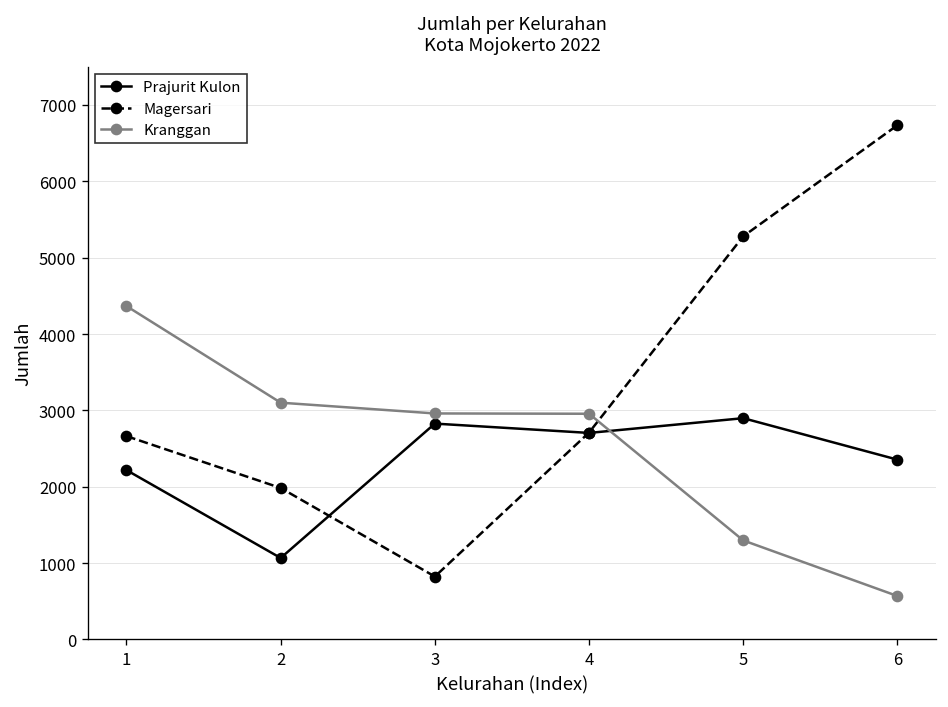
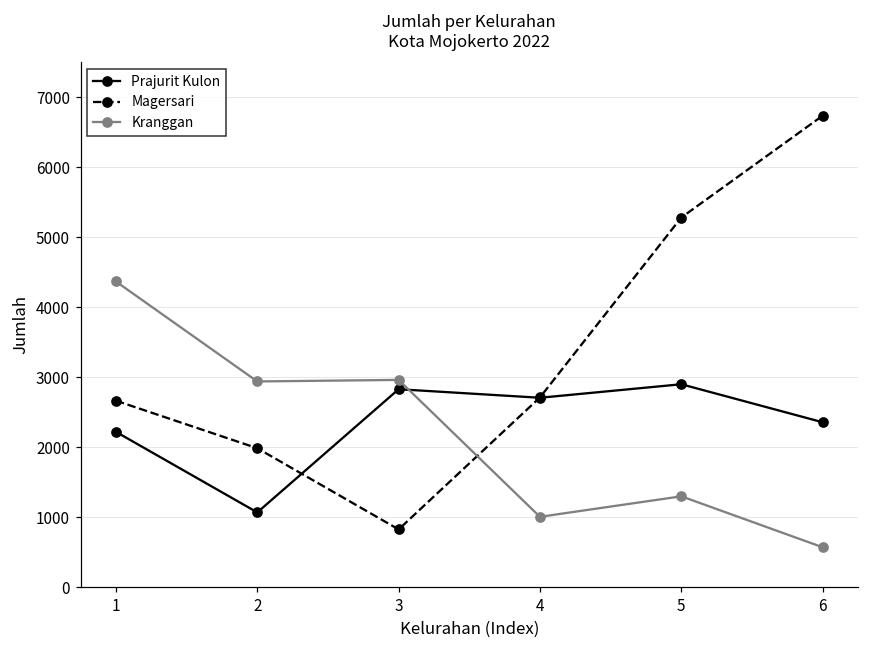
  {
    "Kranggan": {
      "1": 4400,
-     "2": 3100,
+     "2": 2900,
      "3": 3000,
-     "4": 3000,
+     "4": 1000,
      "5": 1300,
      "6": 600
    }
  }
